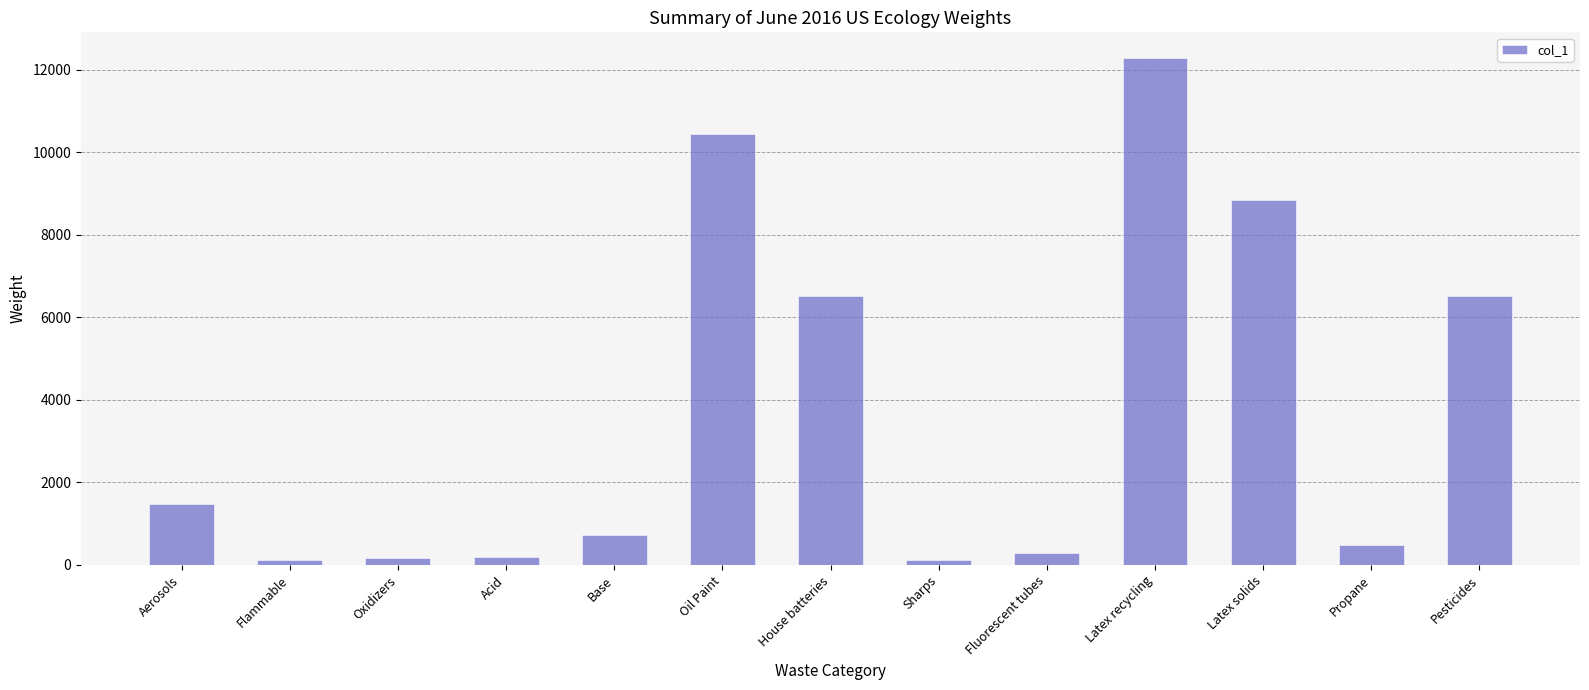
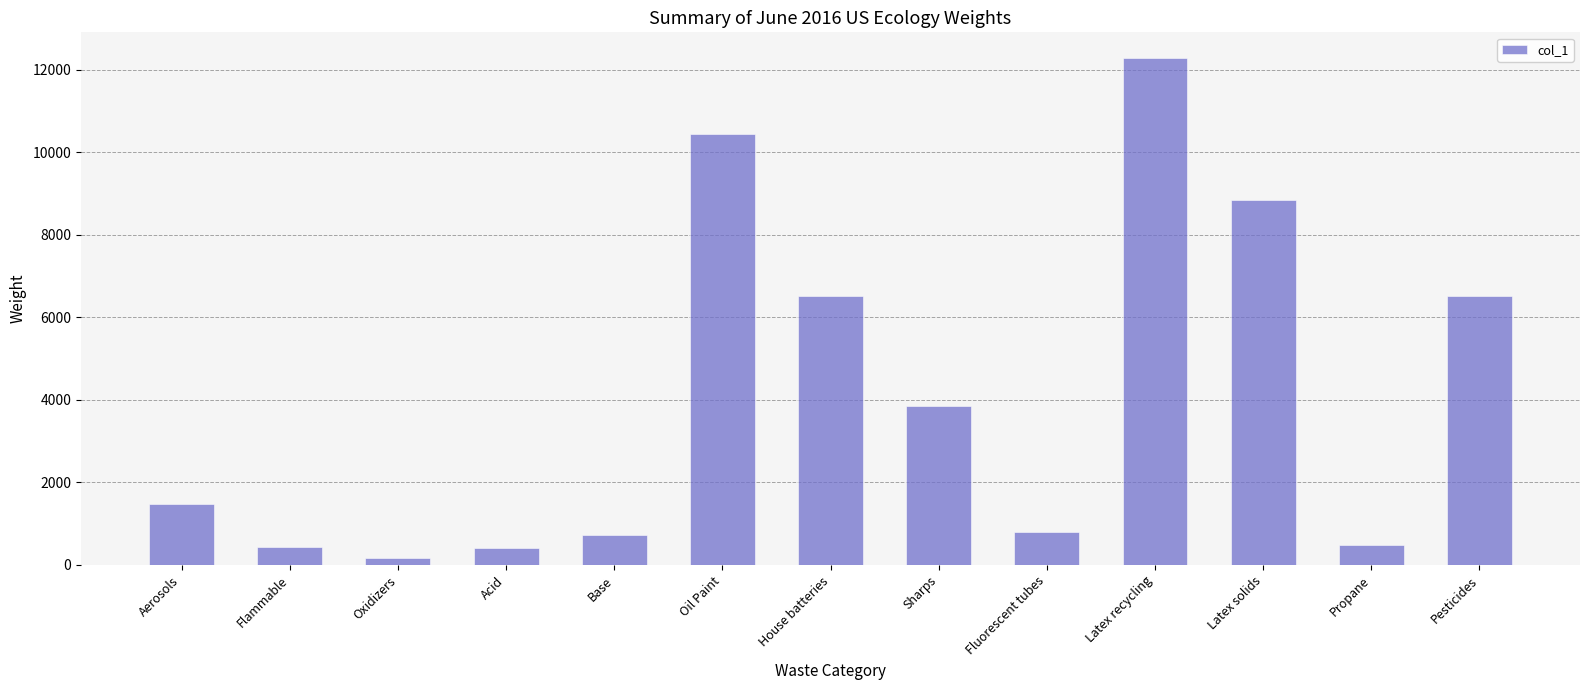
  {
    "Aerosols": 1500,
-   "Flammable": 100,
+   "Flammable": 400,
    "Oxidizers": 200,
-   "Acid": 200,
+   "Acid": 400,
    "Base": 700,
    "Oil Paint": 10400,
    "House batteries": 6500,
-   "Sharps": 100,
-   "Fluorescent tubes": 300,
+   "Sharps": 3900,
+   "Fluorescent tubes": 800,
    "Latex recycling": 12300,
    "Latex solids": 8800,
    "Propane": 500,
    "Pesticides": 6500
  }
